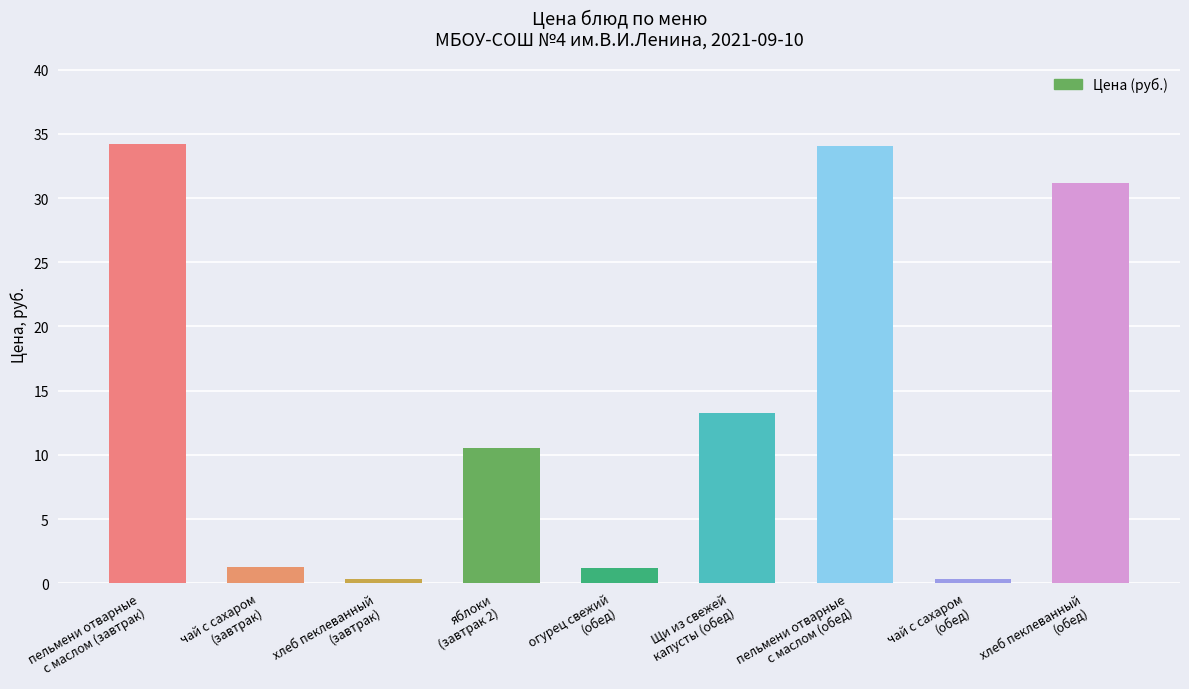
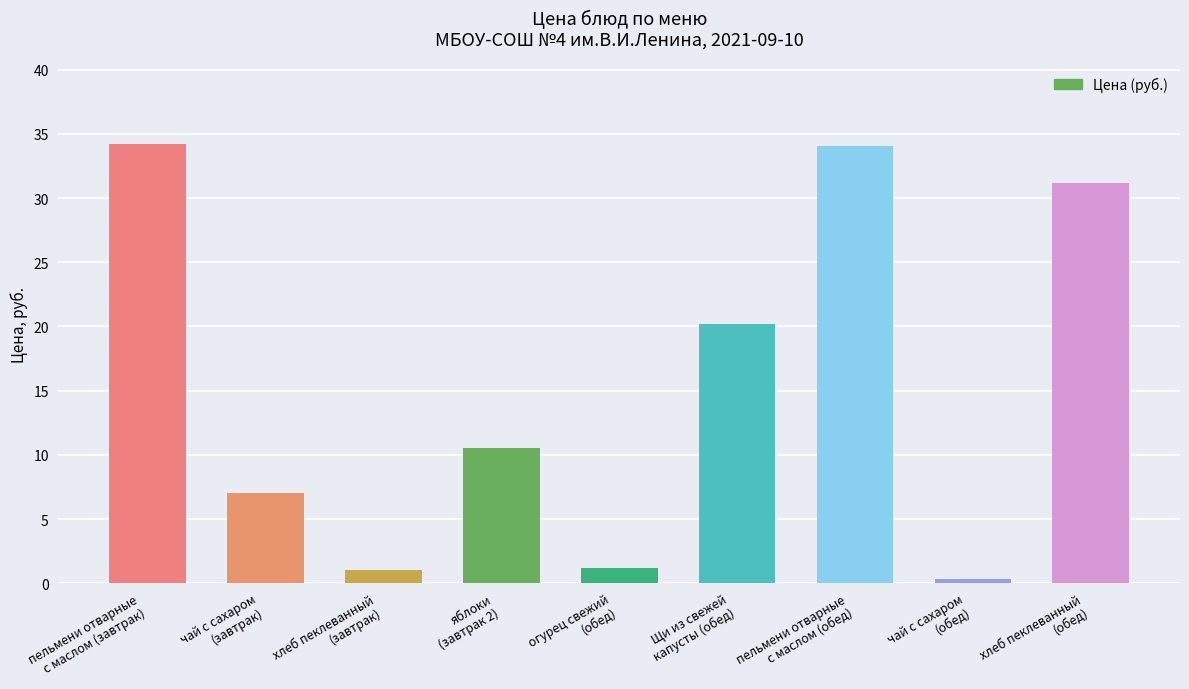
  {
    "пельмени отварные с маслом (завтрак)": 34.2,
-   "чай с сахаром (завтрак)": 1.3,
-   "хлеб пеклеванный (завтрак)": 0.3,
+   "чай с сахаром (завтрак)": 7.0,
+   "хлеб пеклеванный (завтрак)": 1.0,
    "яблоки (завтрак 2)": 10.5,
    "огурец свежий (обед)": 1.2,
-   "Щи из свежей капусты (обед)": 13.3,
+   "Щи из свежей капусты (обед)": 20.2,
    "пельмени отварные с маслом (обед)": 34.1,
    "чай с сахаром (обед)": 0.3,
    "хлеб пеклеванный (обед)": 31.2
  }
